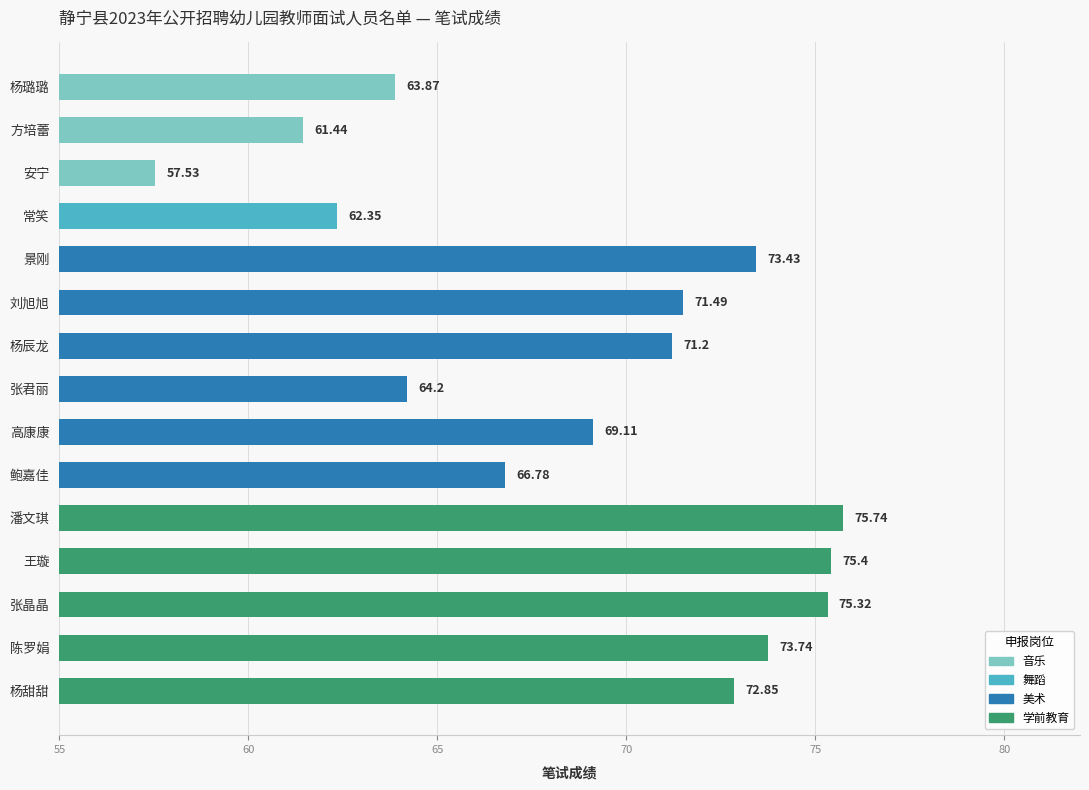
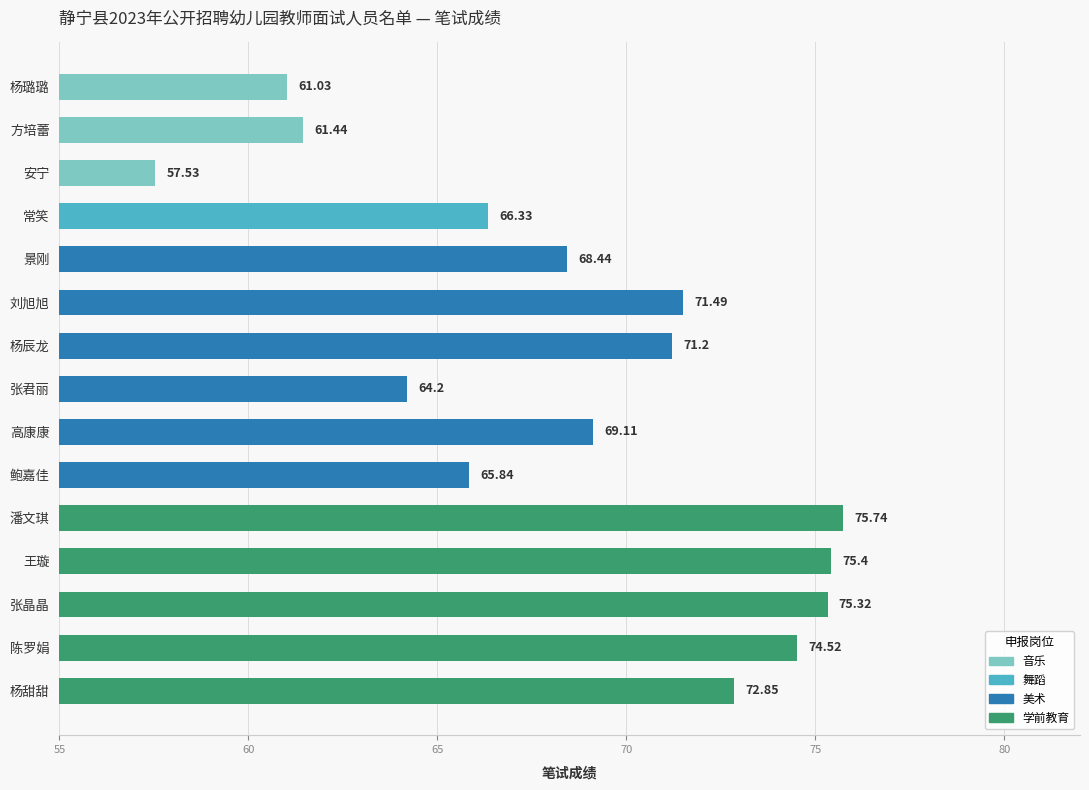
  {
-   "杨璐璐": 63.87,
+   "杨璐璐": 61.03,
    "方培蕾": 61.44,
    "安宁": 57.53,
-   "常笑": 62.35,
-   "景刚": 73.43,
+   "常笑": 66.33,
+   "景刚": 68.44,
    "刘旭旭": 71.49,
    "杨辰龙": 71.2,
    "张君丽": 64.2,
    "高康康": 69.11,
-   "鲍嘉佳": 66.78,
+   "鲍嘉佳": 65.84,
    "潘文琪": 75.74,
    "王璇": 75.4,
    "张晶晶": 75.32,
-   "陈罗娟": 73.74,
+   "陈罗娟": 74.52,
    "杨甜甜": 72.85
  }
